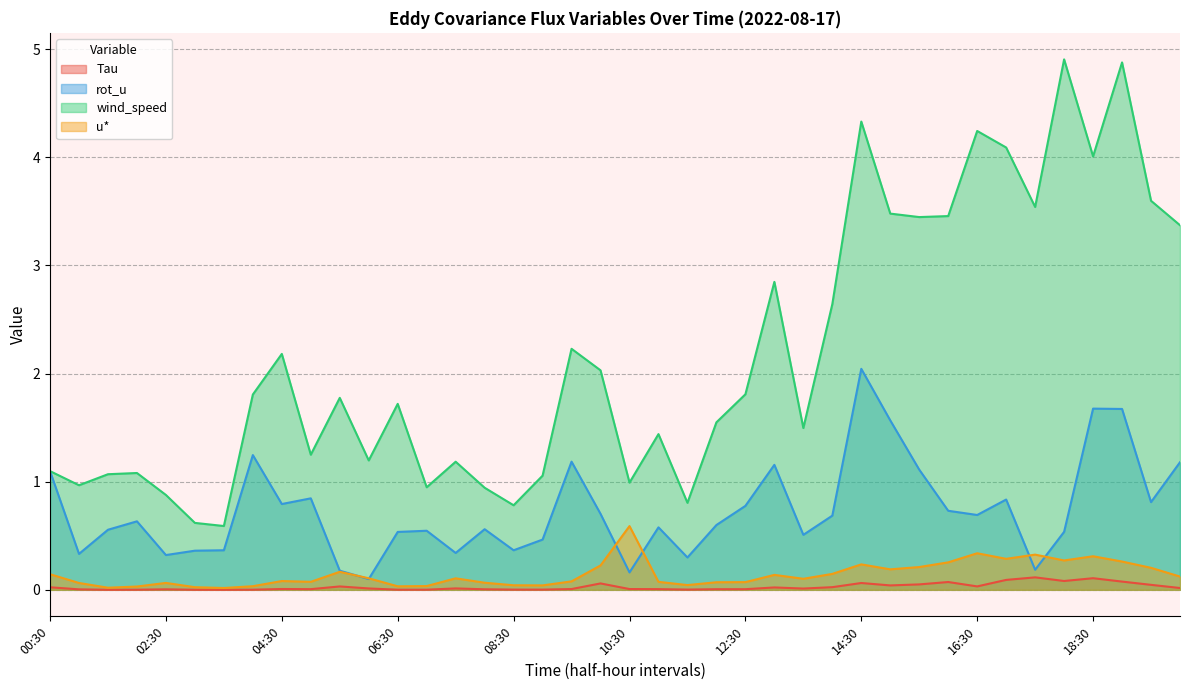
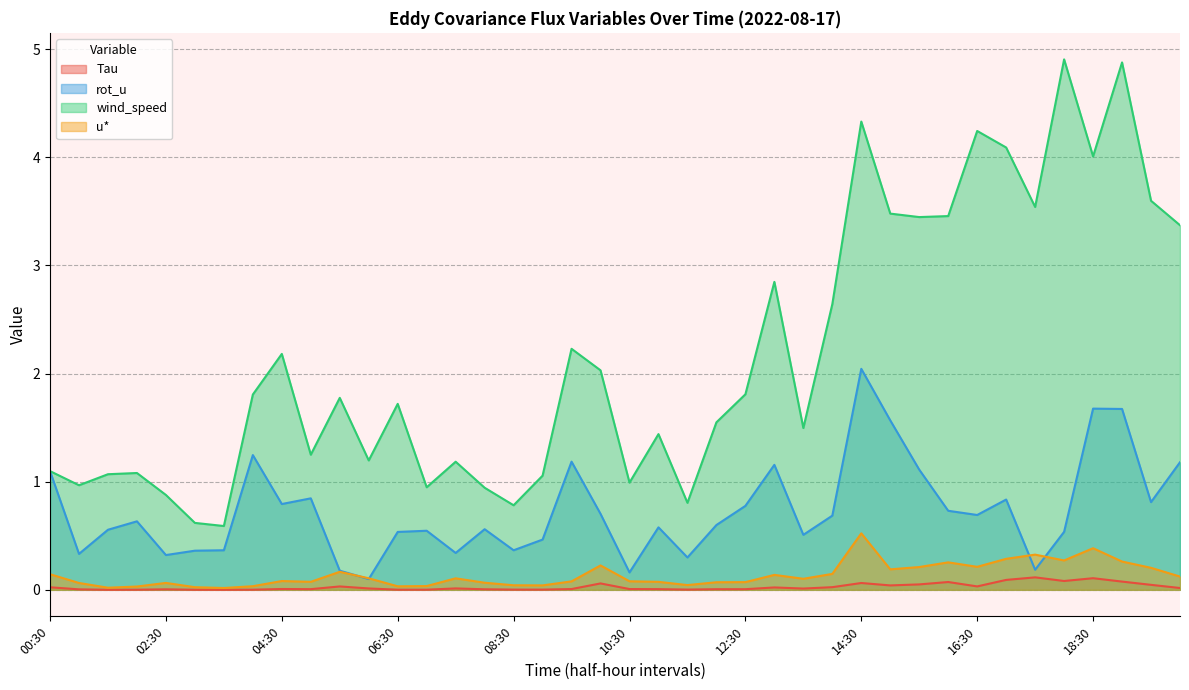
  {
    "Tau": {
      "00:30": 0.02,
      "02:30": 0.00,
      "04:30": 0.01,
      "06:30": 0.00,
      "08:30": 0.00,
      "10:30": 0.01,
      "12:30": 0.01,
      "14:30": 0.06,
      "16:30": 0.03,
      "18:30": 0.11
    },
    "rot_u": {
      "02:30": 0.32,
      "04:30": 0.79,
      "06:30": 0.54,
      "08:30": 0.37,
      "10:30": 0.16,
      "12:30": 0.78,
      "14:30": 2.04,
      "16:30": 0.69,
      "18:30": 1.68
    },
    "wind_speed": {
      "02:30": 0.88,
      "04:30": 2.18,
      "06:30": 1.72,
      "08:30": 0.78,
      "10:30": 0.99,
      "12:30": 1.81,
      "14:30": 4.33,
      "16:30": 4.24,
      "18:30": 4.01
    },
    "u*": {
      "00:30": 0.14,
      "02:30": 0.06,
      "04:30": 0.08,
      "06:30": 0.03,
      "08:30": 0.04,
-     "10:30": 0.59,
+     "10:30": 0.08,
      "12:30": 0.07,
-     "14:30": 0.24,
-     "16:30": 0.34,
-     "18:30": 0.31
+     "14:30": 0.52,
+     "16:30": 0.21,
+     "18:30": 0.38
    }
  }
